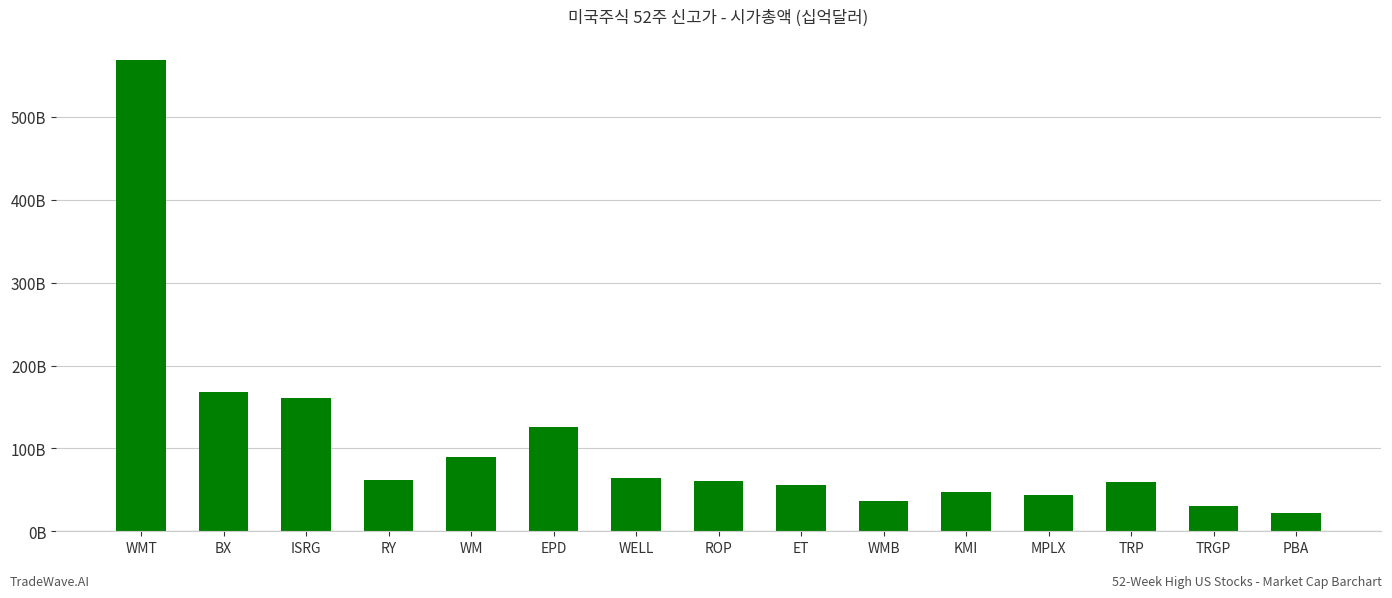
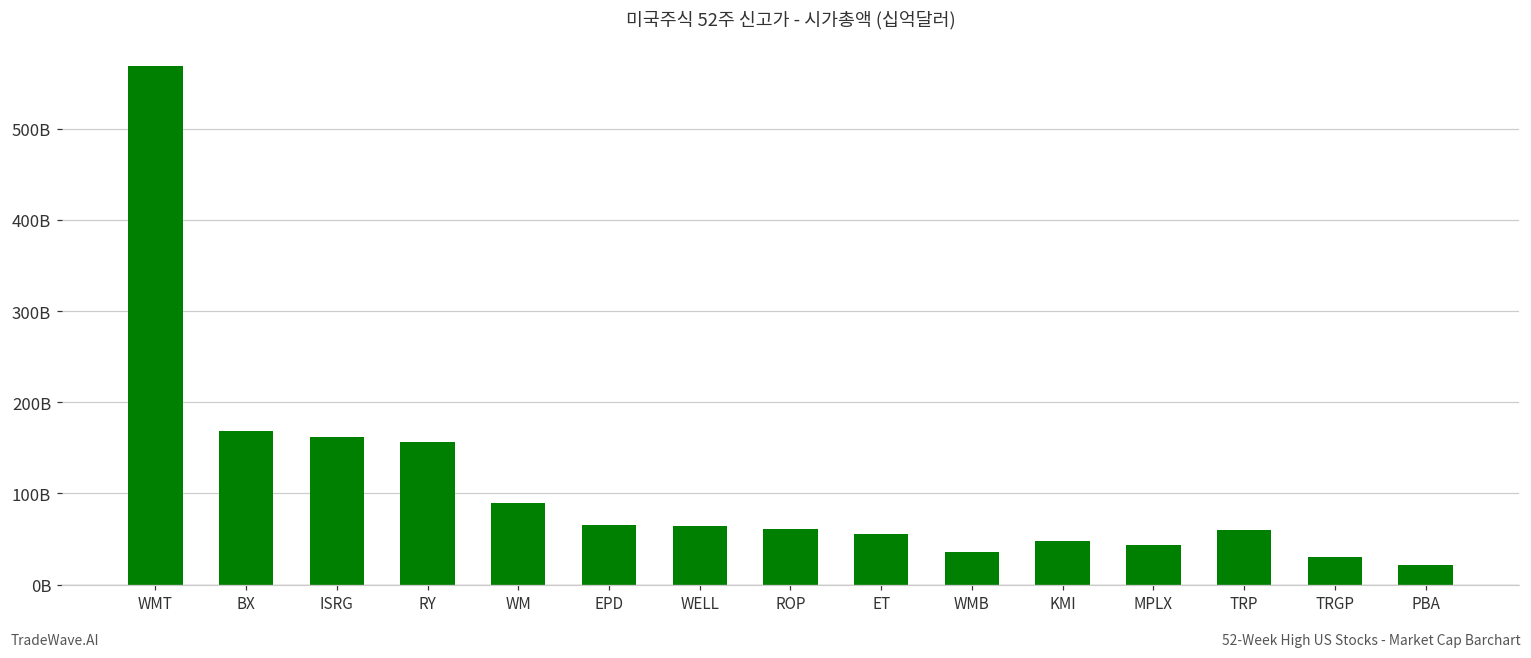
  {
    "WMT": 570000000000,
    "BX": 170000000000,
    "ISRG": 160000000000,
-   "RY": 60000000000,
+   "RY": 160000000000,
    "WM": 90000000000,
-   "EPD": 130000000000,
+   "EPD": 70000000000,
    "WELL": 60000000000,
    "ROP": 60000000000,
    "ET": 60000000000,
    "WMB": 40000000000,
    "KMI": 50000000000,
    "MPLX": 40000000000,
    "TRP": 60000000000,
    "TRGP": 30000000000,
    "PBA": 20000000000
  }
